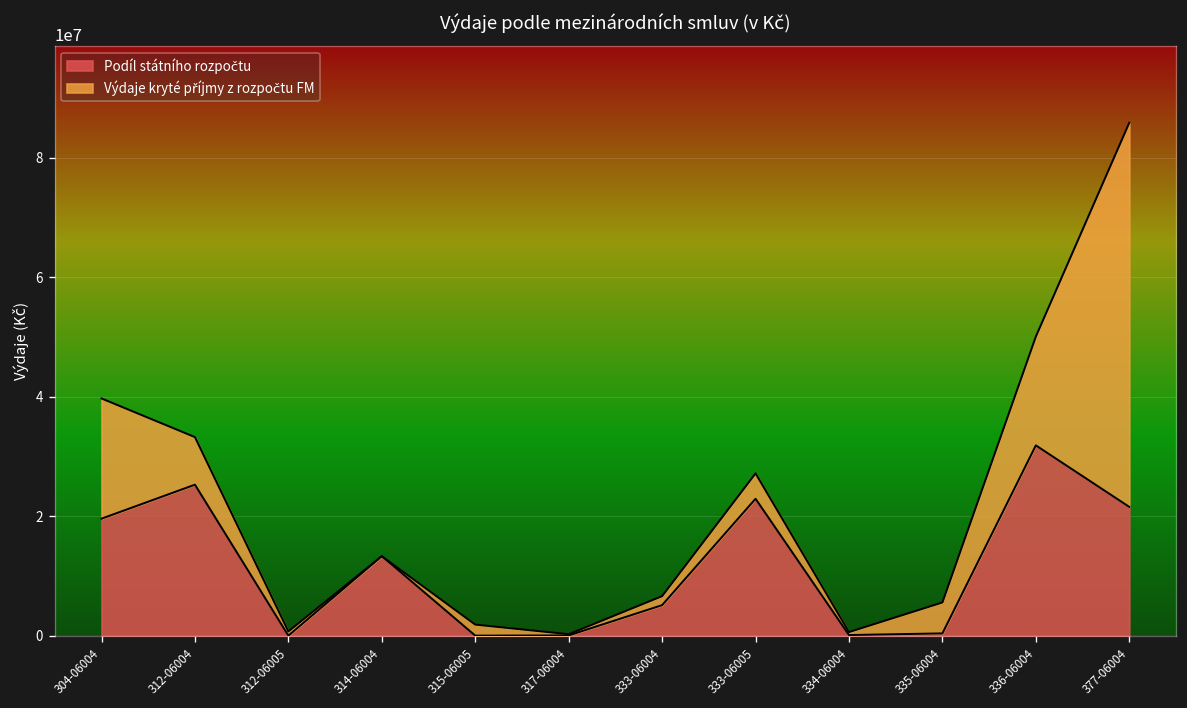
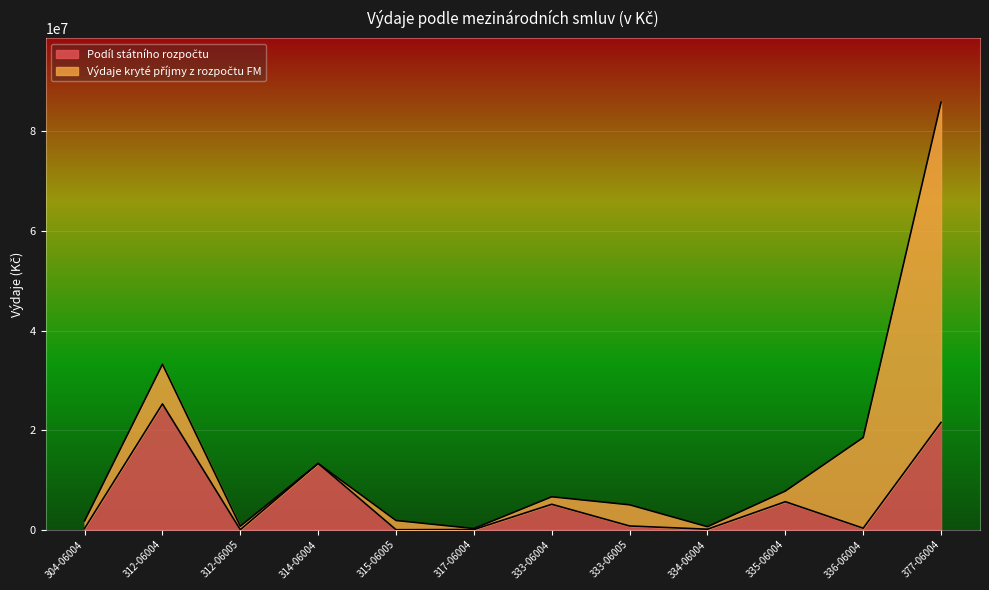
  {
    "Podíl státního rozpočtu": {
-     "304-06004": 20000000,
+     "304-06004": 0,
      "312-06004": 25000000,
      "312-06005": 0,
      "315-06005": 0,
      "333-06004": 5000000,
-     "333-06005": 23000000,
-     "335-06004": 0,
-     "336-06004": 32000000,
+     "333-06005": 1000000,
+     "335-06004": 6000000,
+     "336-06004": 0,
      "377-06004": 22000000
    },
    "Výdaje kryté příjmy z rozpočtu FM": {
-     "304-06004": 20000000,
+     "304-06004": 2000000,
      "312-06004": 8000000,
      "312-06005": 1000000,
      "315-06005": 2000000,
      "333-06004": 2000000,
      "333-06005": 4000000,
-     "335-06004": 5000000,
+     "335-06004": 2000000,
      "336-06004": 18000000,
      "377-06004": 64000000
    }
  }
